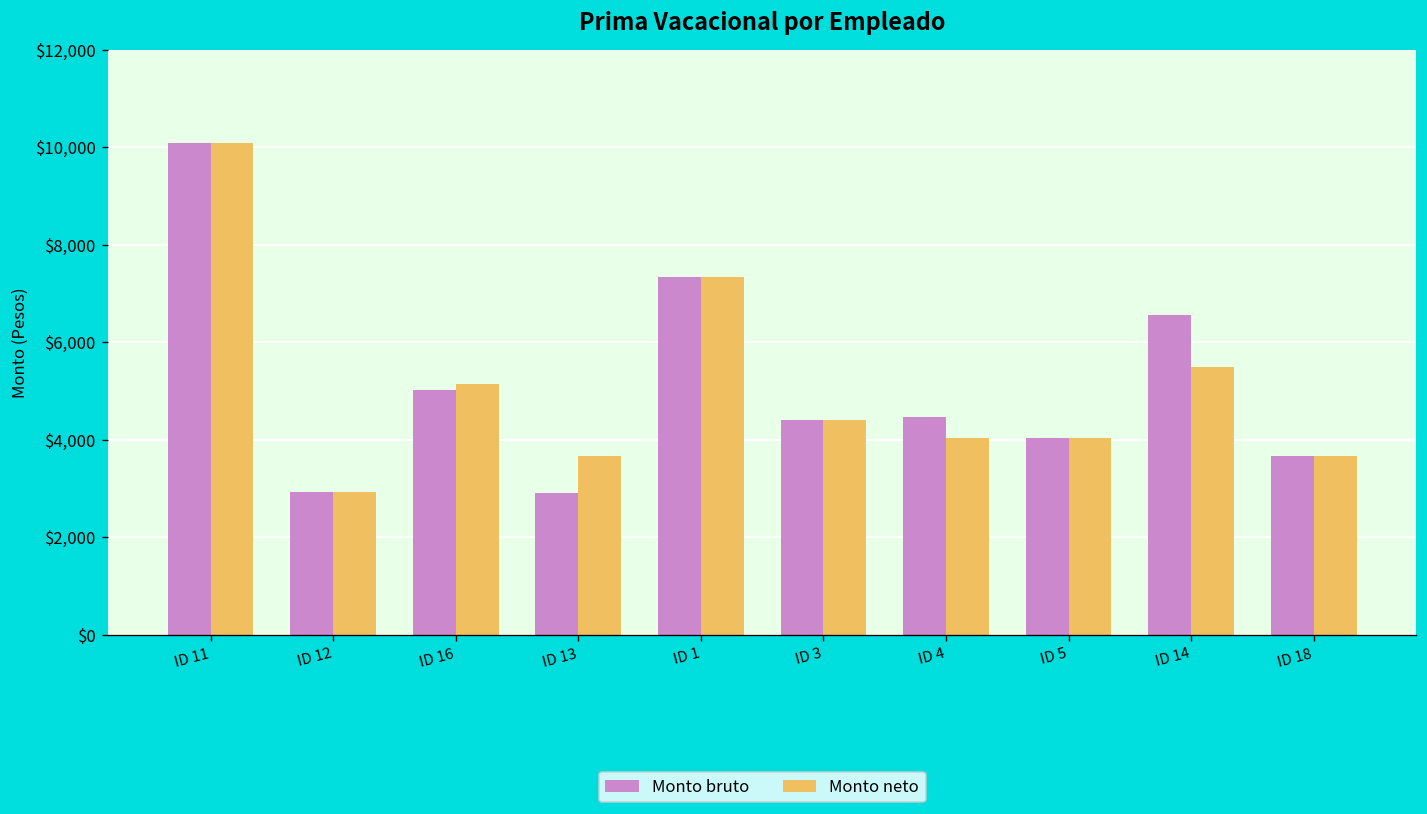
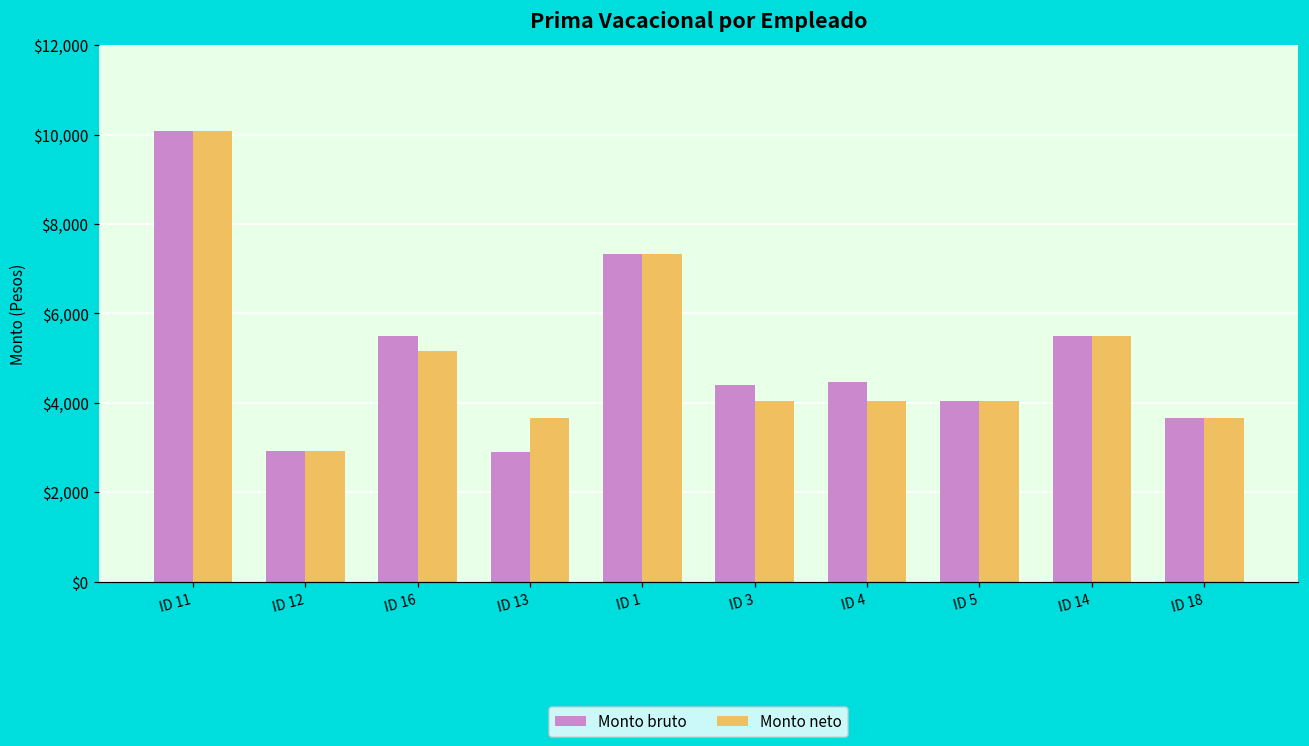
  {
    "Monto bruto": {
      "ID 11": "$10,100",
      "ID 12": "$2,900",
-     "ID 16": "$5,000",
+     "ID 16": "$5,500",
      "ID 13": "$2,900",
      "ID 1": "$7,300",
      "ID 3": "$4,400",
      "ID 4": "$4,500",
      "ID 5": "$4,000",
-     "ID 14": "$6,500",
+     "ID 14": "$5,500",
      "ID 18": "$3,700"
    },
    "Monto neto": {
      "ID 11": "$10,100",
      "ID 12": "$2,900",
      "ID 16": "$5,200",
      "ID 13": "$3,700",
      "ID 1": "$7,300",
-     "ID 3": "$4,400",
+     "ID 3": "$4,000",
      "ID 4": "$4,000",
      "ID 5": "$4,000",
      "ID 14": "$5,500",
      "ID 18": "$3,700"
    }
  }
